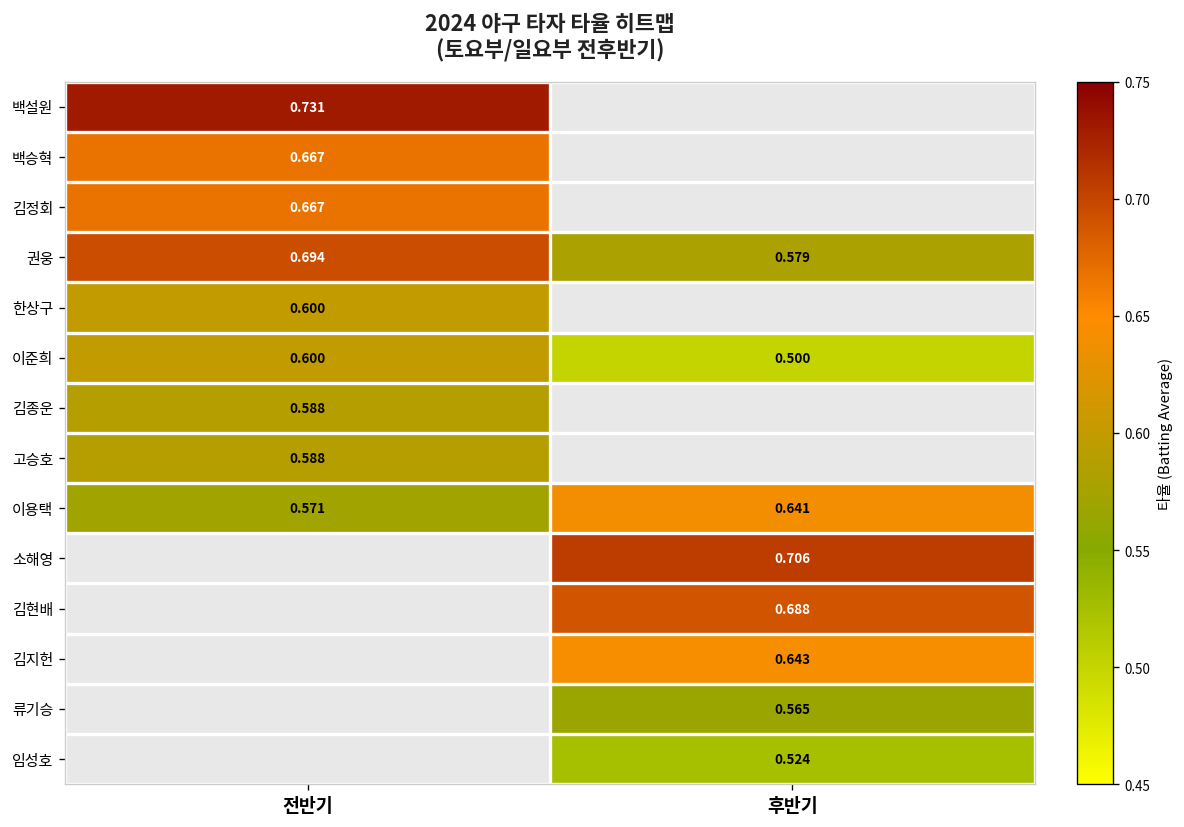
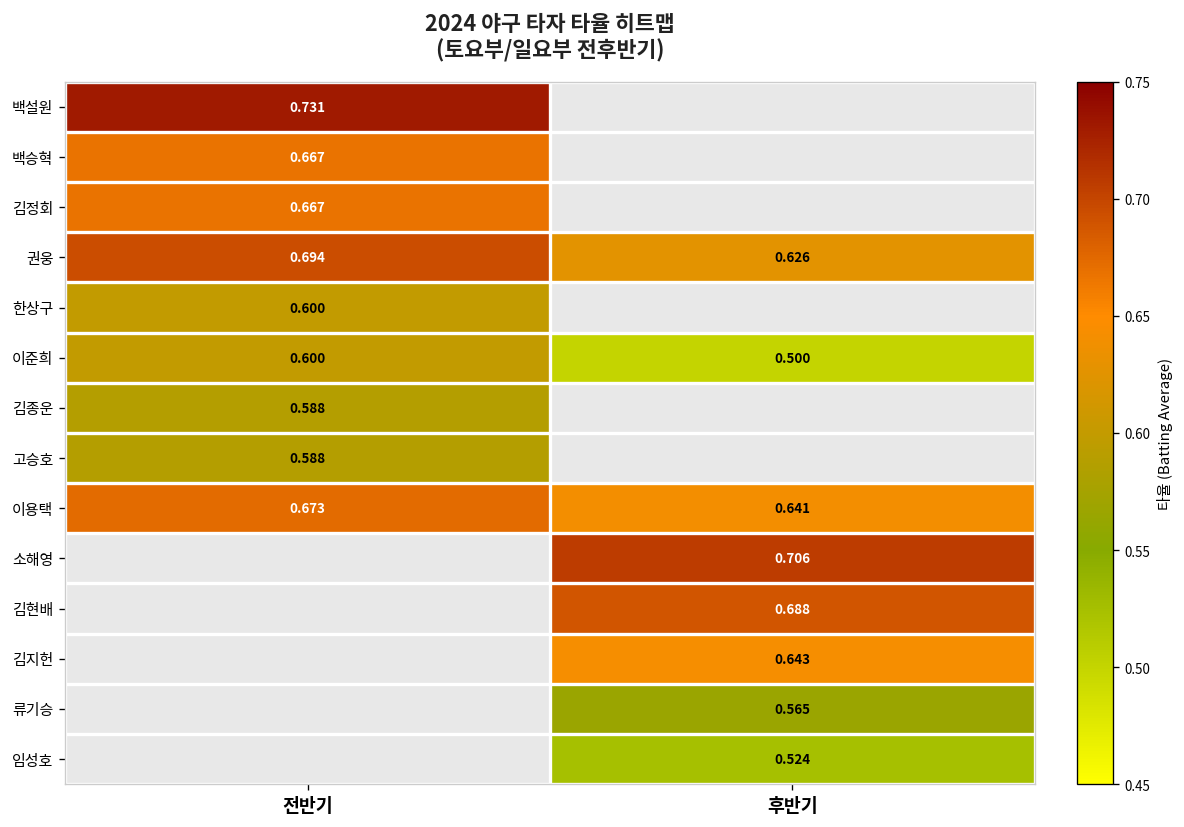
  {
    "백설원": {
      "전반기": 0.731
    },
    "백승혁": {
      "전반기": 0.667
    },
    "김정회": {
      "전반기": 0.667
    },
    "권웅": {
      "전반기": 0.694,
-     "후반기": 0.579
+     "후반기": 0.626
    },
    "한상구": {
      "전반기": 0.600
    },
    "이준희": {
      "전반기": 0.600,
      "후반기": 0.500
    },
    "김종운": {
      "전반기": 0.588
    },
    "고승호": {
      "전반기": 0.588
    },
    "이용택": {
-     "전반기": 0.571,
+     "전반기": 0.673,
      "후반기": 0.641
    },
    "소해영": {
      "후반기": 0.706
    },
    "김현배": {
      "후반기": 0.688
    },
    "김지헌": {
      "후반기": 0.643
    },
    "류기승": {
      "후반기": 0.565
    },
    "임성호": {
      "후반기": 0.524
    }
  }
